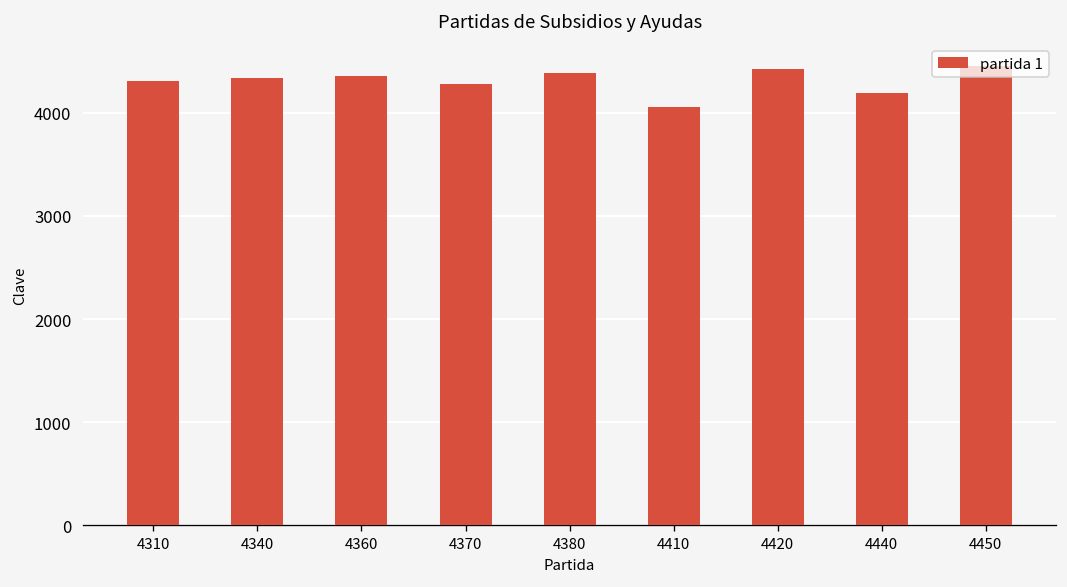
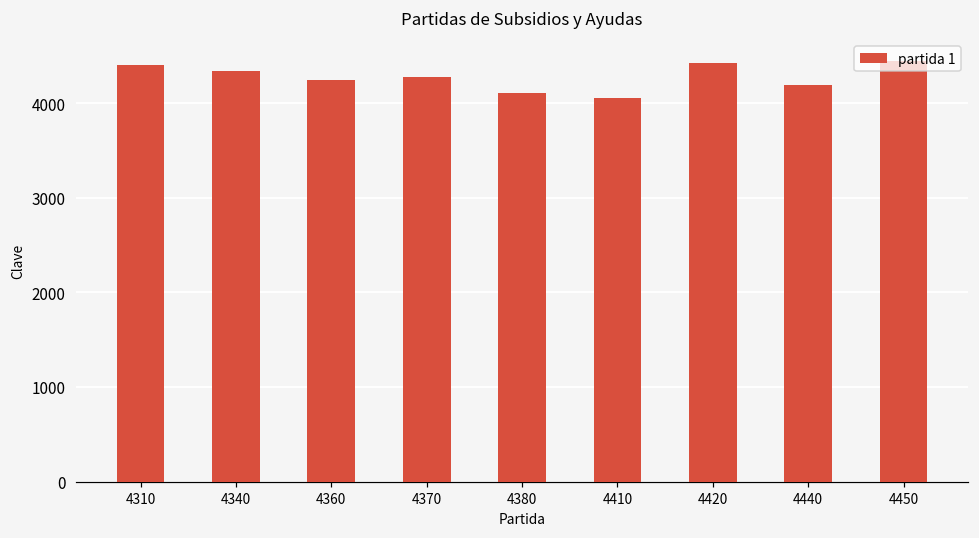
  {
-   "4310": 4300,
+   "4310": 4400,
    "4340": 4300,
-   "4360": 4400,
+   "4360": 4200,
    "4370": 4300,
-   "4380": 4400,
+   "4380": 4100,
    "4410": 4100,
    "4420": 4400,
    "4440": 4200
  }
